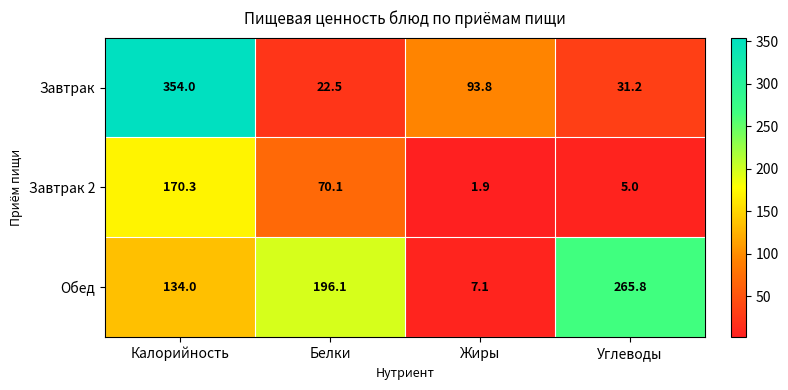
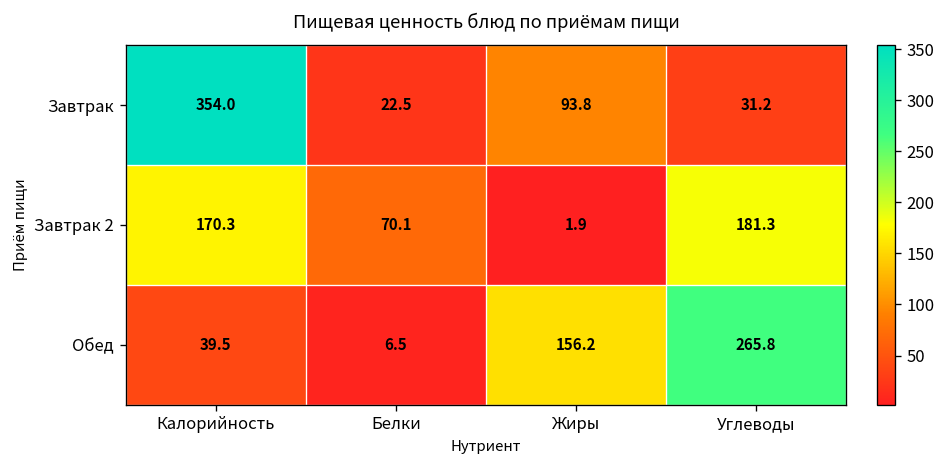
  {
    "Завтрак": {
      "Калорийность": 354.0,
      "Белки": 22.5,
      "Жиры": 93.8,
      "Углеводы": 31.2
    },
    "Завтрак 2": {
      "Калорийность": 170.3,
      "Белки": 70.1,
      "Жиры": 1.9,
-     "Углеводы": 5.0
+     "Углеводы": 181.3
    },
    "Обед": {
-     "Калорийность": 134.0,
-     "Белки": 196.1,
-     "Жиры": 7.1,
+     "Калорийность": 39.5,
+     "Белки": 6.5,
+     "Жиры": 156.2,
      "Углеводы": 265.8
    }
  }
